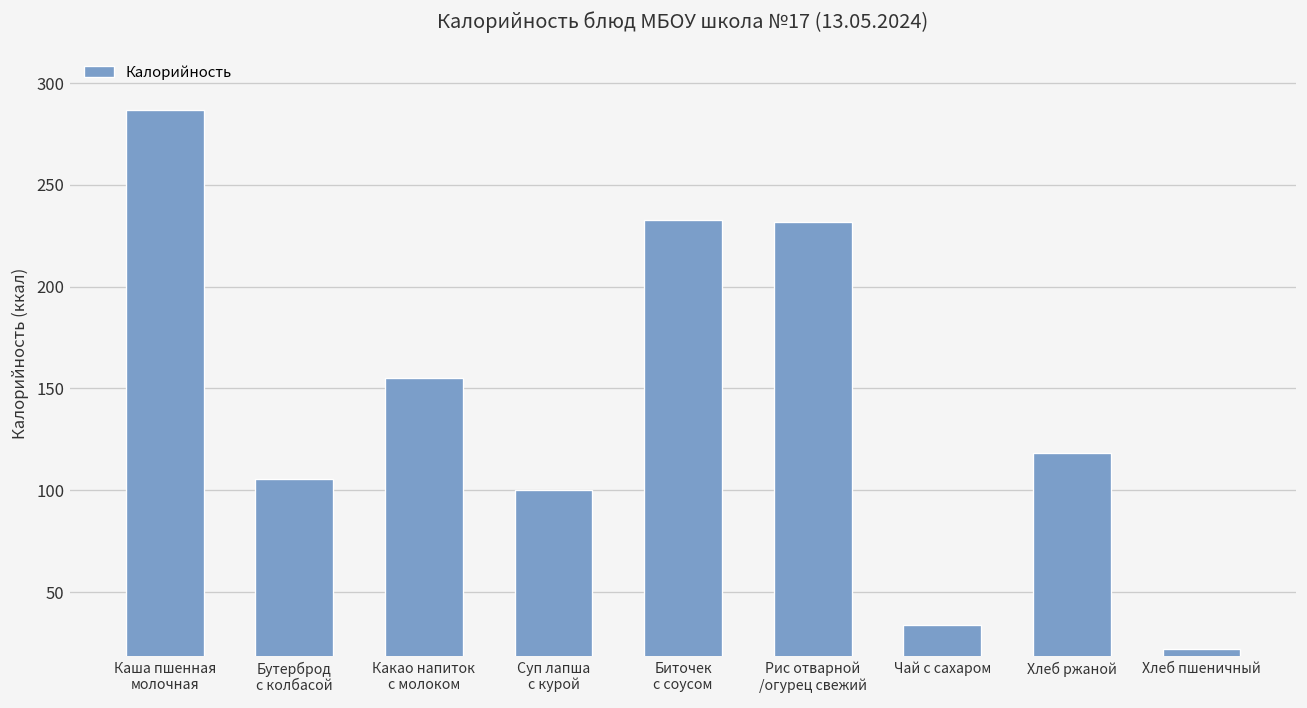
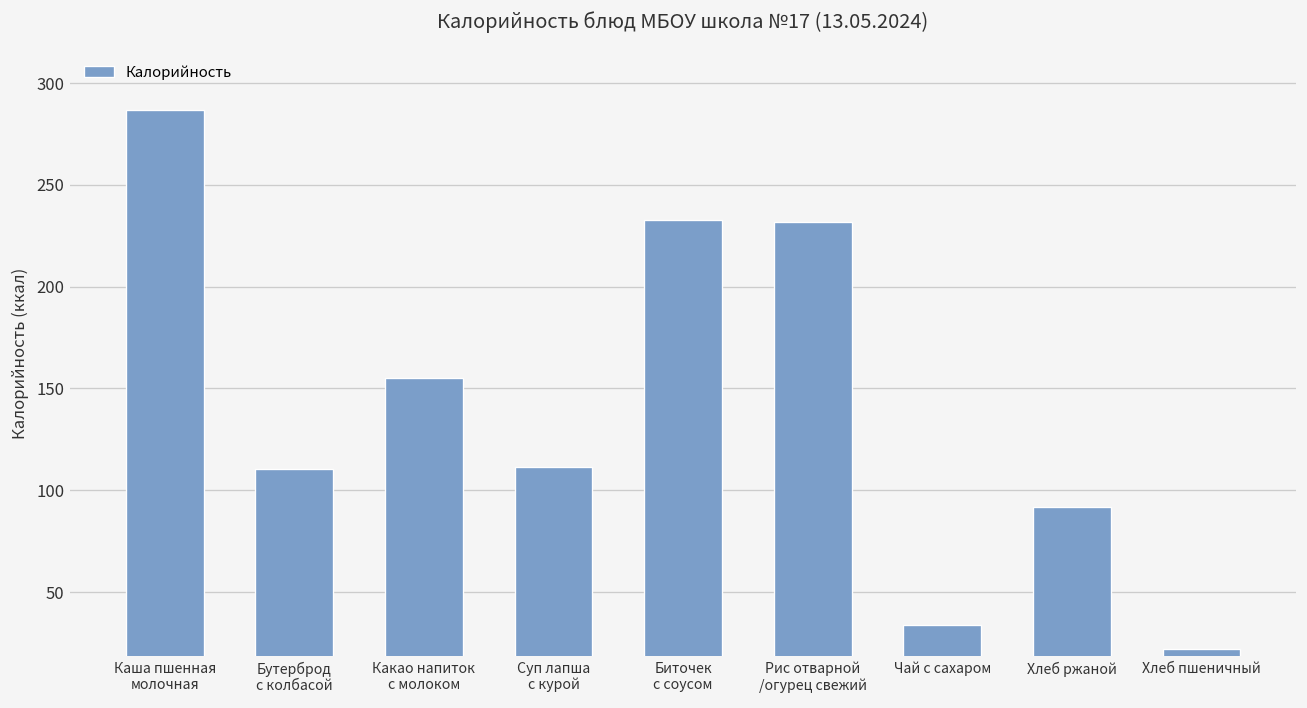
  {
    "Каша пшенная молочная": 287,
-   "Бутерброд с колбасой": 105,
+   "Бутерброд с колбасой": 110,
    "Какао напиток с молоком": 155,
-   "Суп лапша с курой": 100,
+   "Суп лапша с курой": 111,
    "Биточек с соусом": 233,
    "Рис отварной /огурец свежий": 232,
    "Чай с сахаром": 34,
-   "Хлеб ржаной": 118,
+   "Хлеб ржаной": 92,
    "Хлеб пшеничный": 22
  }
